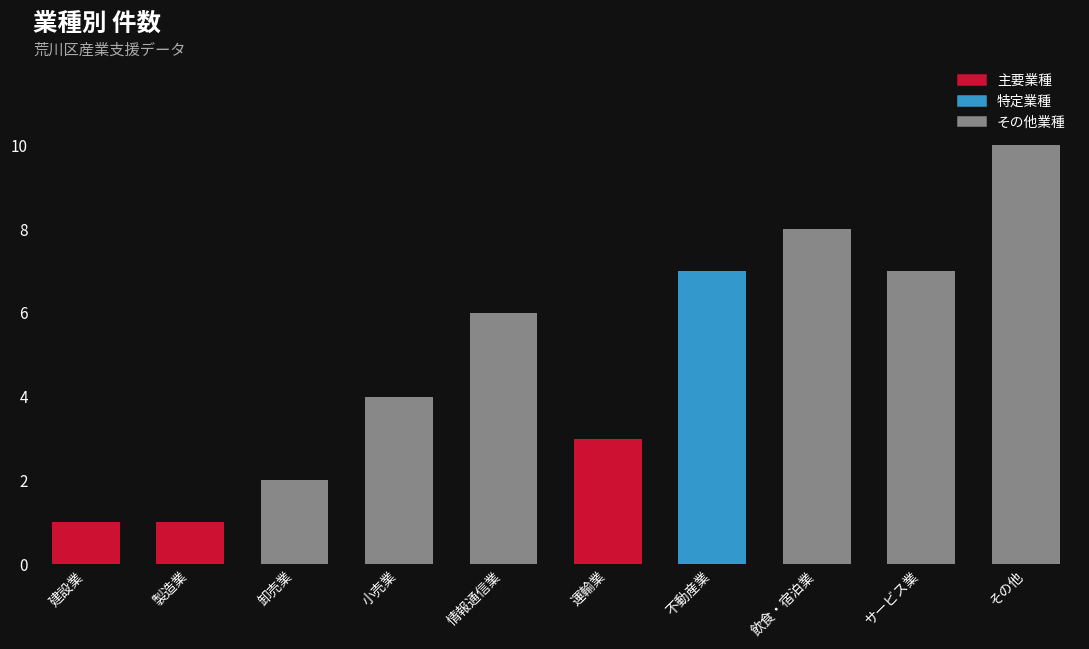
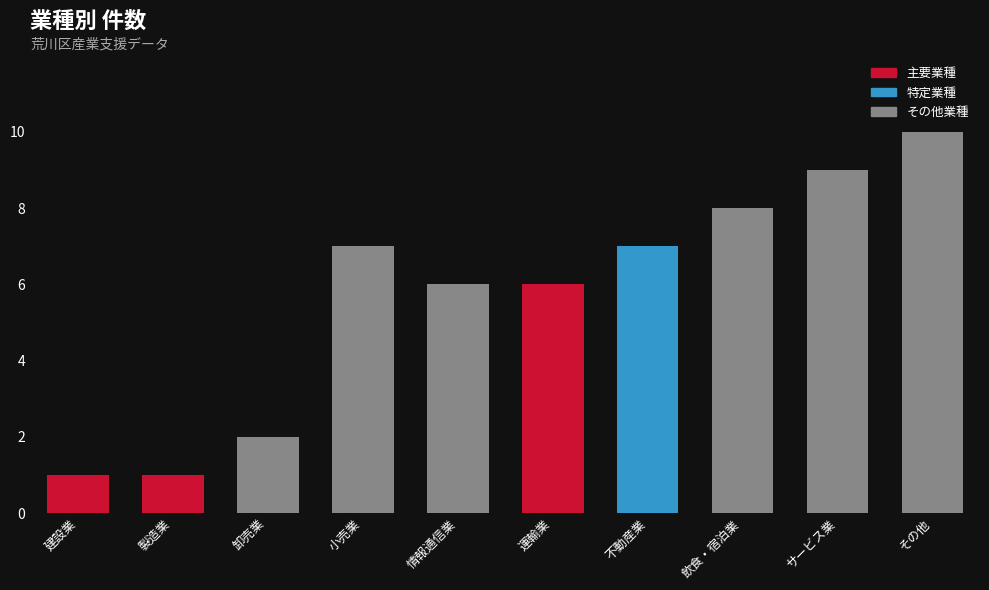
  {
    "建設業": 1,
    "製造業": 1,
    "卸売業": 2,
-   "小売業": 4,
+   "小売業": 7,
    "情報通信業": 6,
-   "運輸業": 3,
+   "運輸業": 6,
    "不動産業": 7,
    "飲食・宿泊業": 8,
-   "サービス業": 7,
+   "サービス業": 9,
    "その他": 10
  }
